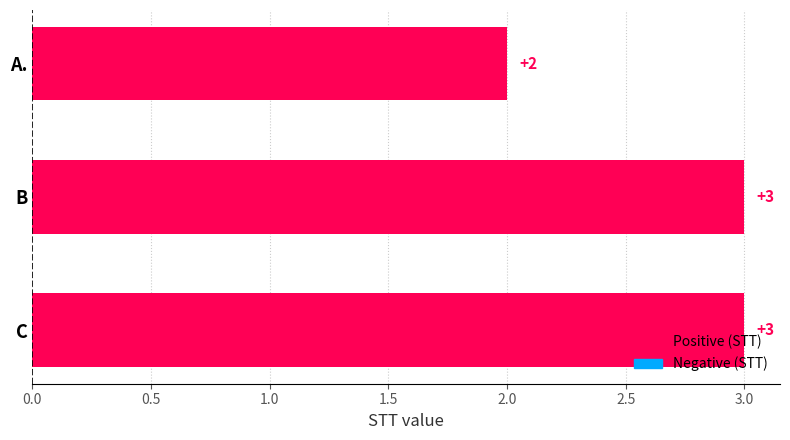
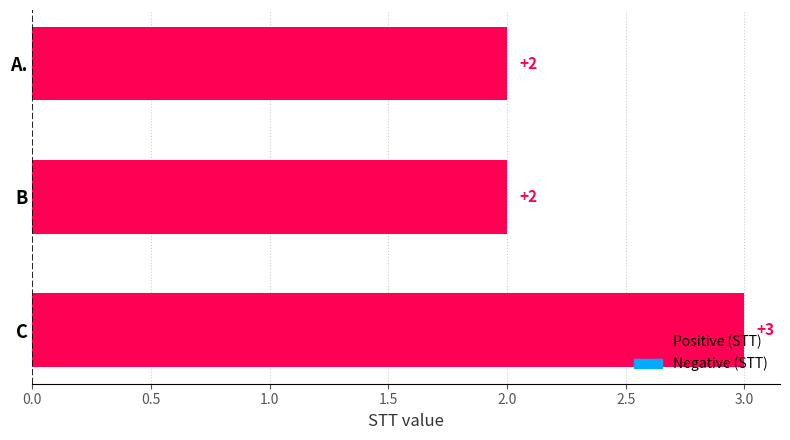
  {
    "A.": "+2",
-   "B": "+3",
+   "B": "+2",
    "C": "+3"
  }
